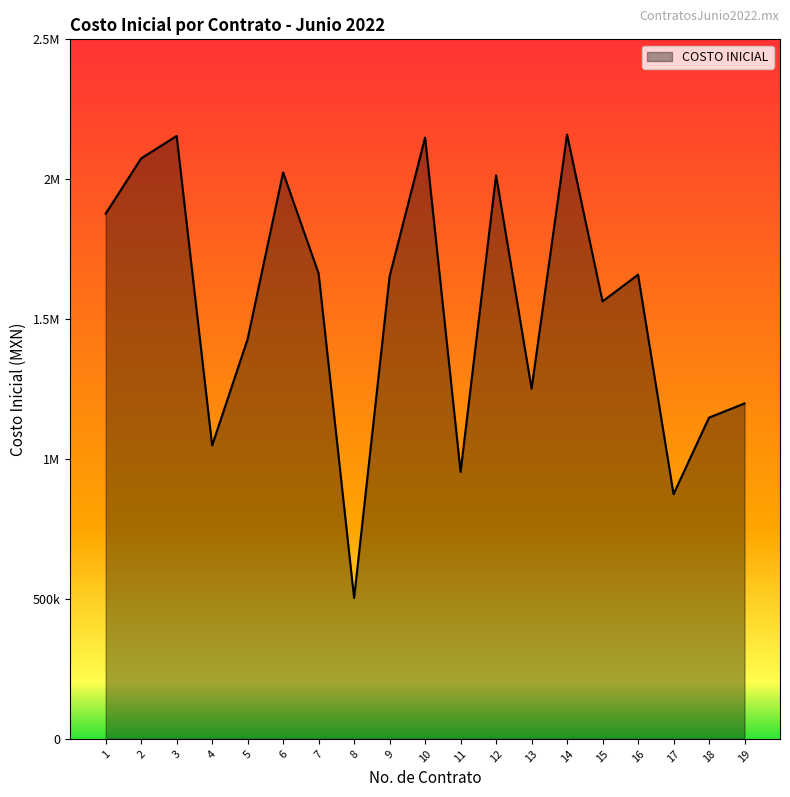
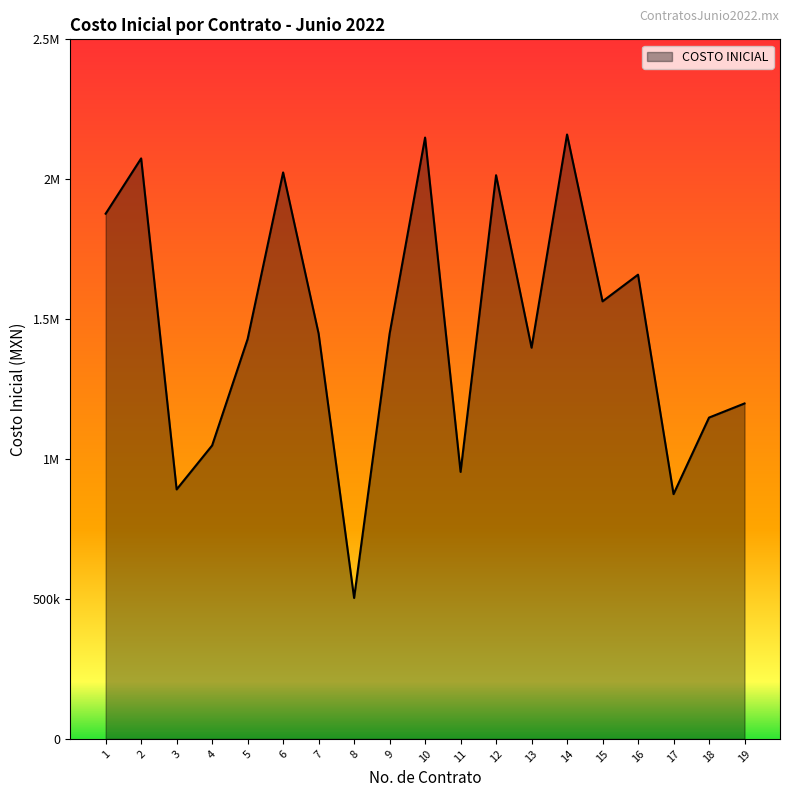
  {
    "1": 1880000,
    "2": 2070000,
-   "3": 2150000,
+   "3": 890000,
    "4": 1050000,
    "5": 1430000,
    "6": 2020000,
-   "7": 1660000,
+   "7": 1450000,
    "8": 500000,
-   "9": 1650000,
+   "9": 1450000,
    "10": 2150000,
    "11": 950000,
    "12": 2010000,
-   "13": 1250000,
+   "13": 1400000,
    "14": 2160000,
    "15": 1560000,
    "16": 1660000,
    "17": 870000,
    "18": 1150000,
    "19": 1200000
  }
